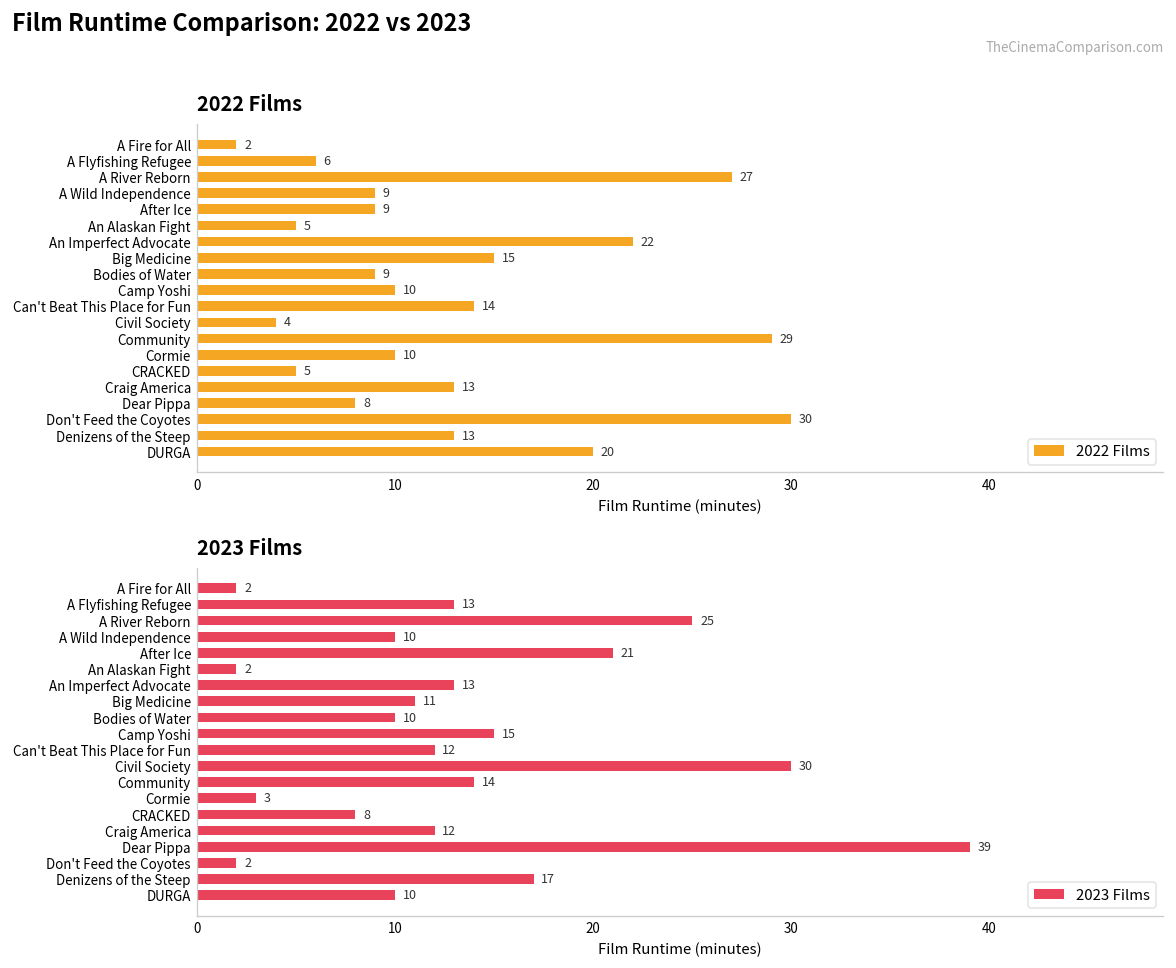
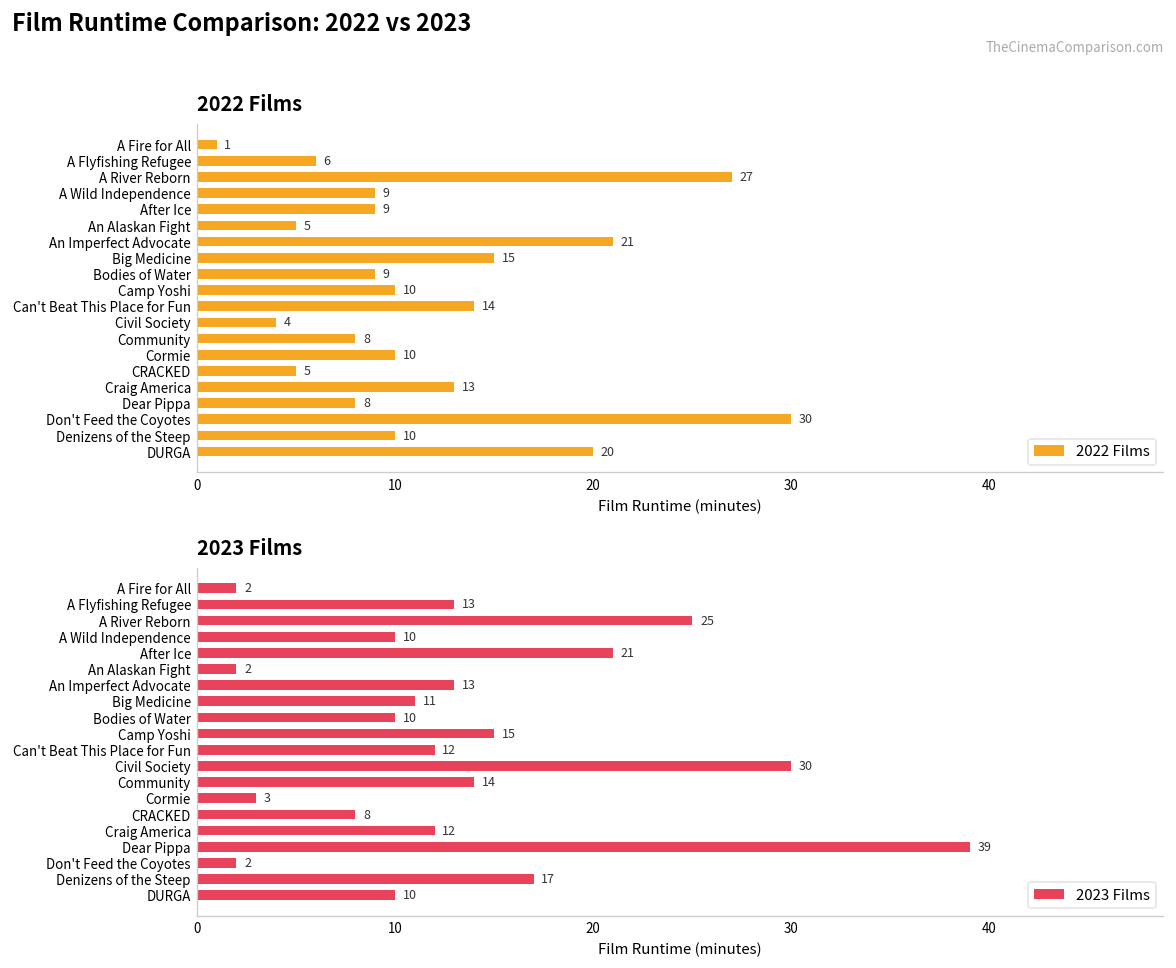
  {
    "2022 Films": {
-     "A Fire for All": 2,
+     "A Fire for All": 1,
      "A Flyfishing Refugee": 6,
      "A River Reborn": 27,
      "A Wild Independence": 9,
      "After Ice": 9,
      "An Alaskan Fight": 5,
-     "An Imperfect Advocate": 22,
+     "An Imperfect Advocate": 21,
      "Big Medicine": 15,
      "Bodies of Water": 9,
      "Camp Yoshi": 10,
      "Can't Beat This Place for Fun": 14,
      "Civil Society": 4,
-     "Community": 29,
+     "Community": 8,
      "Cormie": 10,
      "CRACKED": 5,
      "Craig America": 13,
      "Dear Pippa": 8,
      "Don't Feed the Coyotes": 30,
-     "Denizens of the Steep": 13,
+     "Denizens of the Steep": 10,
      "DURGA": 20
    },
    "2023 Films": {
      "A Fire for All": 2,
      "A Flyfishing Refugee": 13,
      "A River Reborn": 25,
      "A Wild Independence": 10,
      "After Ice": 21,
      "An Alaskan Fight": 2,
      "An Imperfect Advocate": 13,
      "Big Medicine": 11,
      "Bodies of Water": 10,
      "Camp Yoshi": 15,
      "Can't Beat This Place for Fun": 12,
      "Civil Society": 30,
      "Community": 14,
      "Cormie": 3,
      "CRACKED": 8,
      "Craig America": 12,
      "Dear Pippa": 39,
      "Don't Feed the Coyotes": 2,
      "Denizens of the Steep": 17,
      "DURGA": 10
    }
  }
